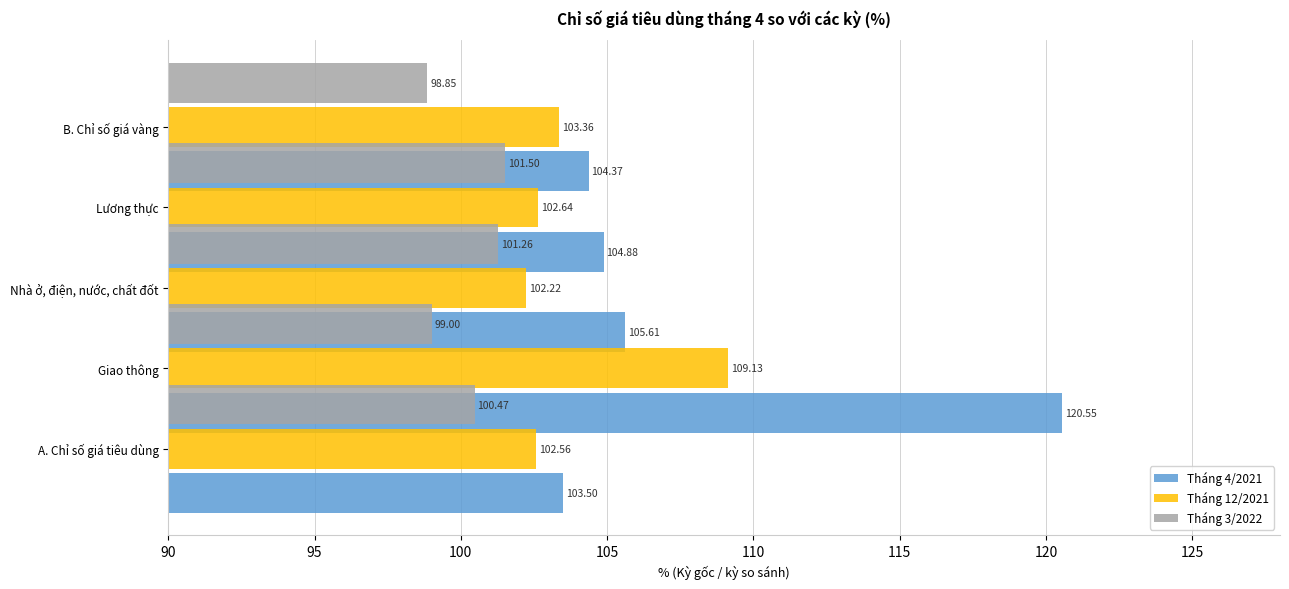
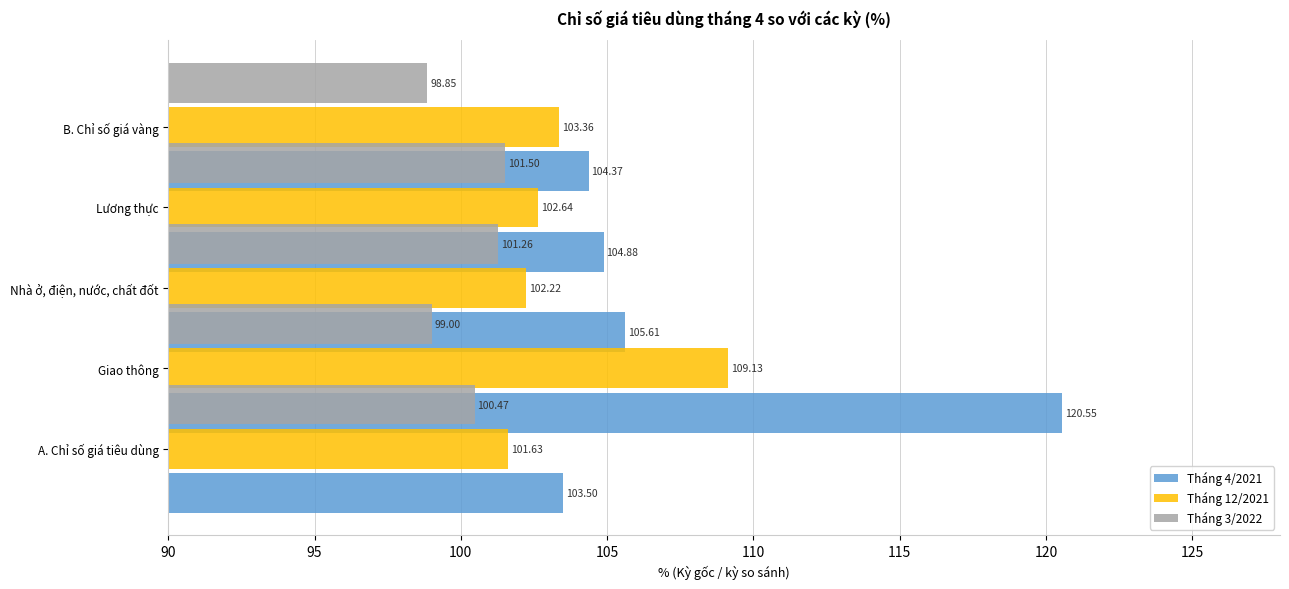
  {
    "Tháng 12/2021": {
      "B. Chỉ số giá vàng": 103.36,
      "Lương thực": 102.64,
      "Nhà ở, điện, nước, chất đốt": 102.22,
      "Giao thông": 109.13,
-     "A. Chỉ số giá tiêu dùng": 102.56
+     "A. Chỉ số giá tiêu dùng": 101.63
    }
  }
